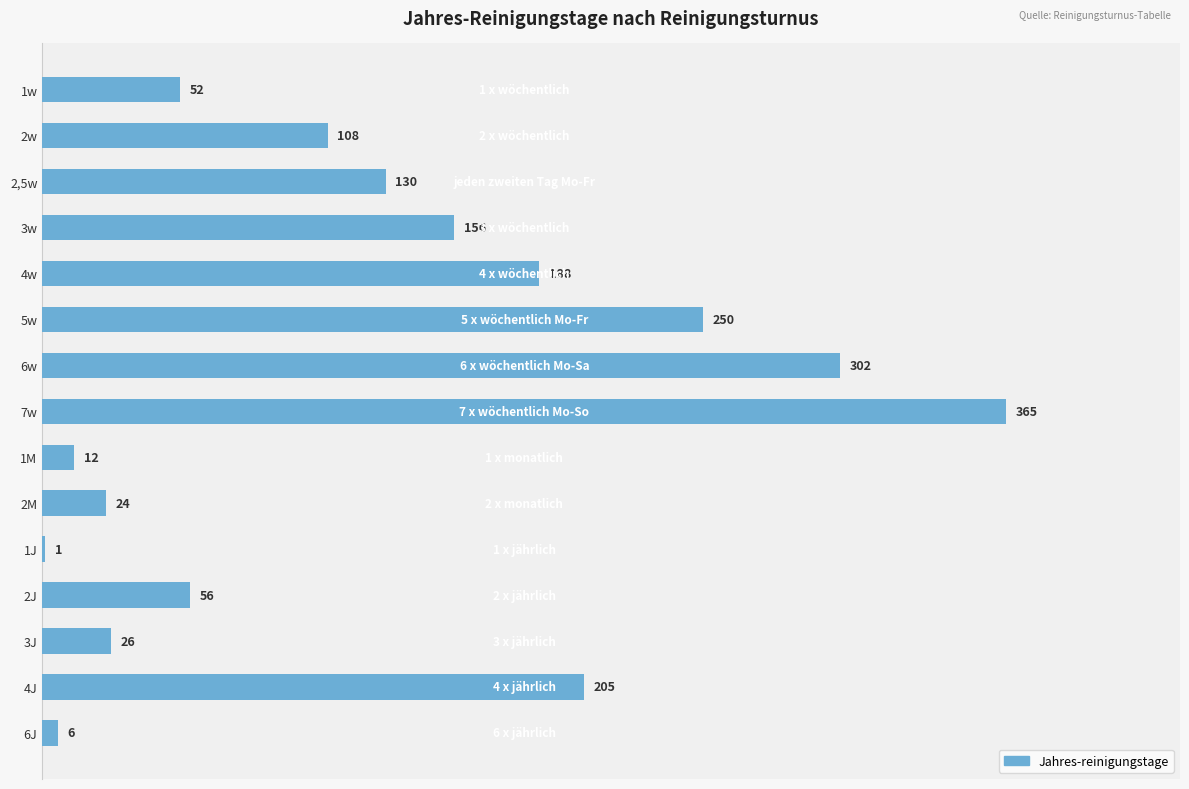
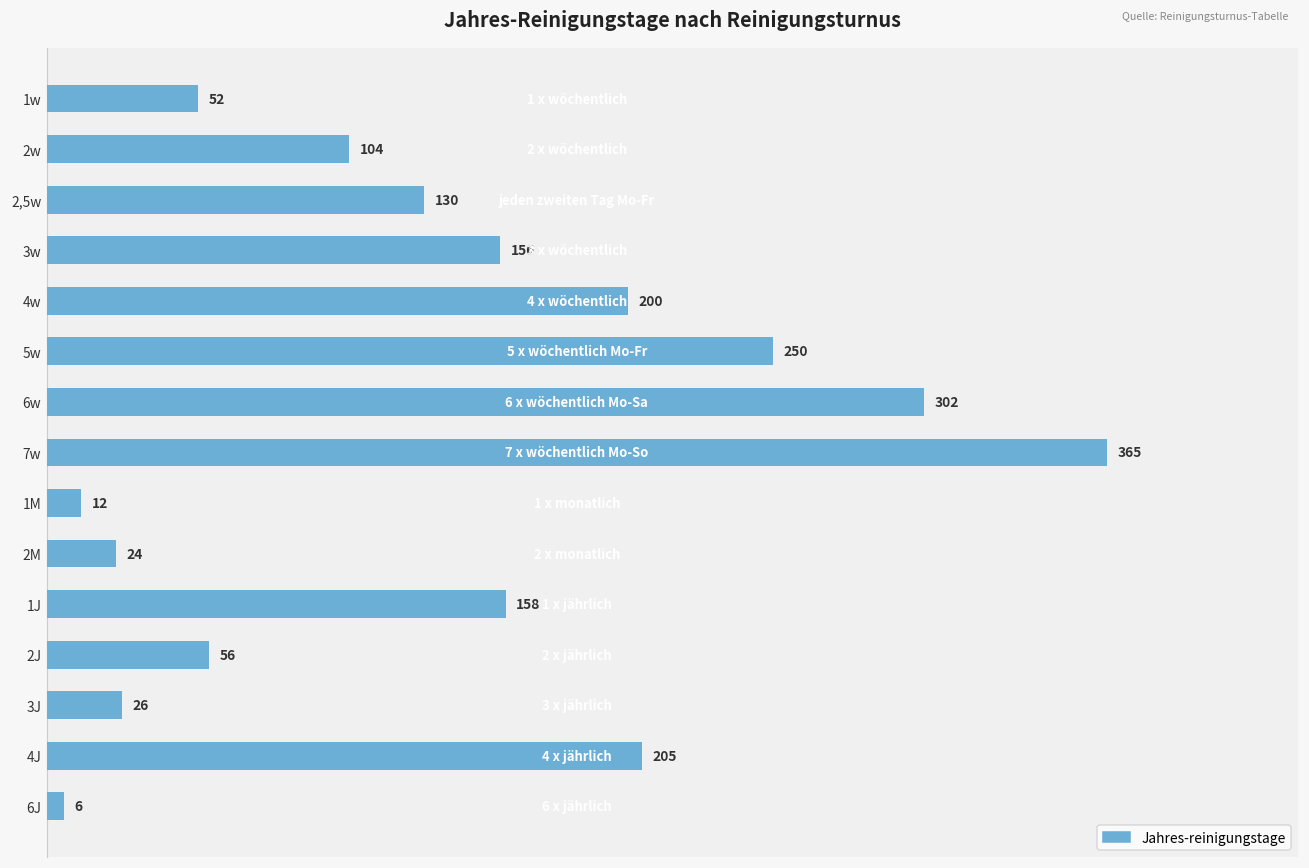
  {
    "1w": 52,
-   "2w": 108,
+   "2w": 104,
    "2,5w": 130,
    "3w": 156,
-   "4w": 188,
+   "4w": 200,
    "5w": 250,
    "6w": 302,
    "7w": 365,
    "1M": 12,
    "2M": 24,
-   "1J": 1,
+   "1J": 158,
    "2J": 56,
    "3J": 26,
    "4J": 205,
    "6J": 6
  }
